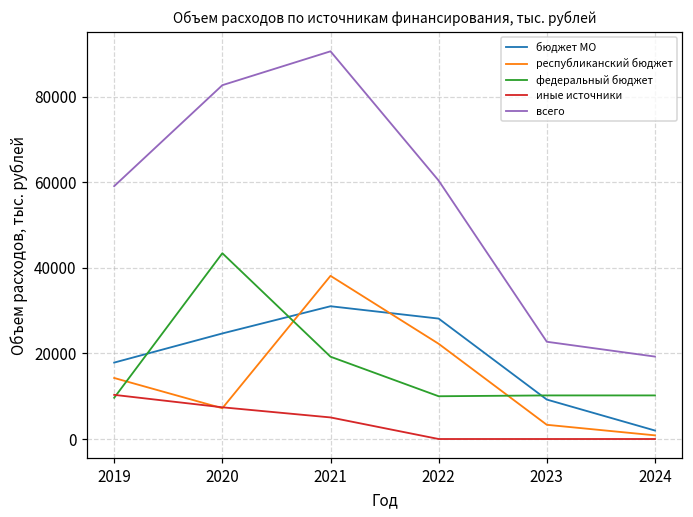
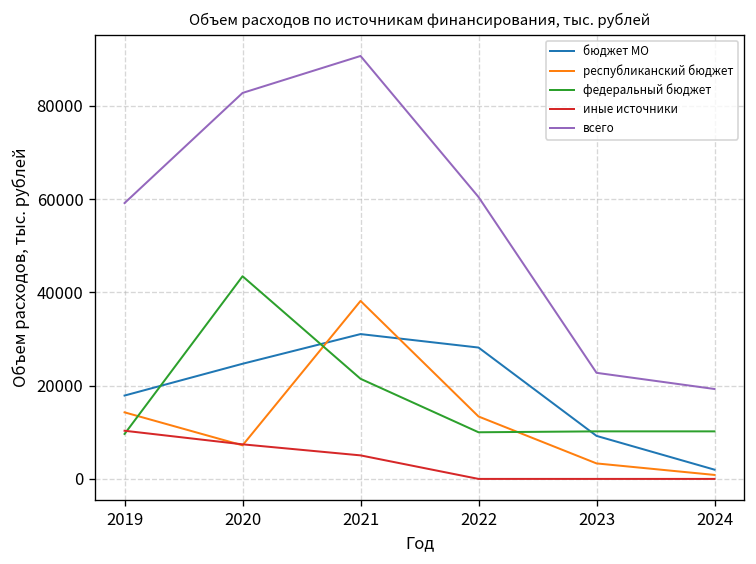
  {
    "бюджет МО": {
      "2019": 18000,
      "2020": 25000,
      "2021": 31000,
      "2022": 28000,
      "2023": 9000,
      "2024": 2000
    },
    "республиканский бюджет": {
      "2019": 14000,
      "2021": 38000,
-     "2022": 22000,
+     "2022": 13000,
      "2023": 3000,
      "2024": 1000
    },
    "федеральный бюджет": {
      "2019": 10000,
      "2020": 43000,
-     "2021": 19000,
+     "2021": 21000,
      "2022": 10000,
      "2023": 10000,
      "2024": 10000
    },
    "иные источники": {
      "2019": 10000,
      "2021": 5000,
      "2022": 0,
      "2023": 0,
      "2024": 0
    },
    "всего": {
      "2019": 59000,
      "2020": 83000,
      "2021": 91000,
      "2022": 60000,
      "2023": 23000,
      "2024": 19000
    }
  }
